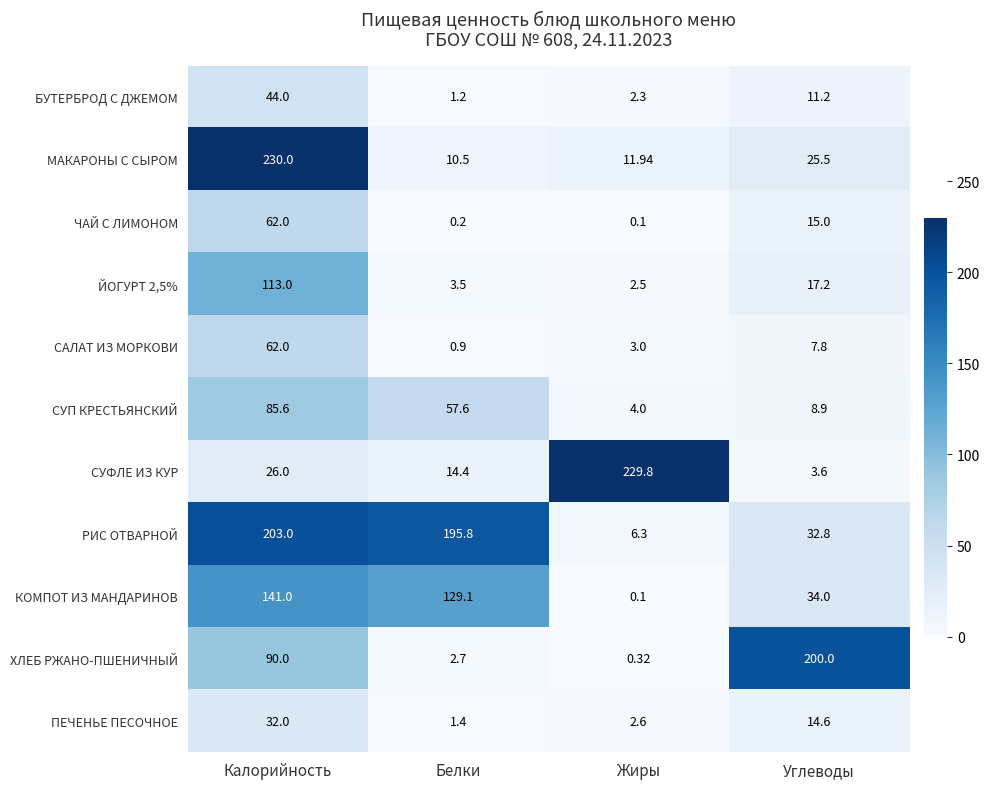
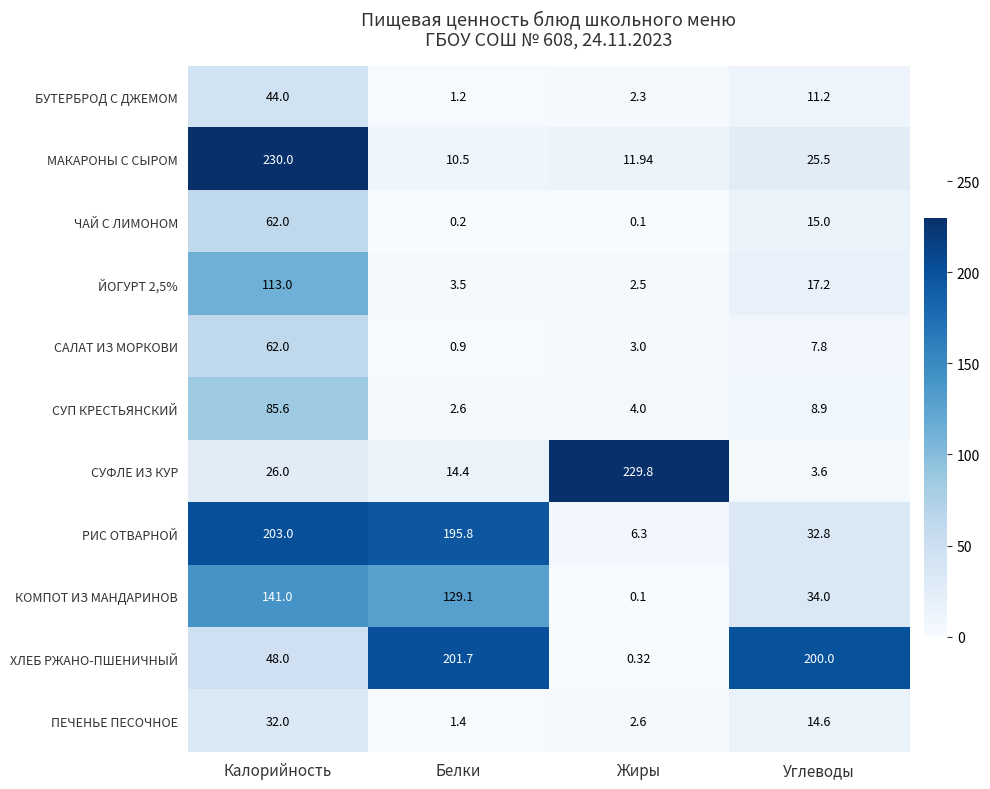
  {
    "БУТЕРБРОД С ДЖЕМОМ": {
      "Калорийность": 44.0,
      "Белки": 1.2,
      "Жиры": 2.3,
      "Углеводы": 11.2
    },
    "МАКАРОНЫ С СЫРОМ": {
      "Калорийность": 230.0,
      "Белки": 10.5,
      "Жиры": 11.94,
      "Углеводы": 25.5
    },
    "ЧАЙ С ЛИМОНОМ": {
      "Калорийность": 62.0,
      "Белки": 0.2,
      "Жиры": 0.1,
      "Углеводы": 15.0
    },
    "ЙОГУРТ 2,5%": {
      "Калорийность": 113.0,
      "Белки": 3.5,
      "Жиры": 2.5,
      "Углеводы": 17.2
    },
    "САЛАТ ИЗ МОРКОВИ": {
      "Калорийность": 62.0,
      "Белки": 0.9,
      "Жиры": 3.0,
      "Углеводы": 7.8
    },
    "СУП КРЕСТЬЯНСКИЙ": {
      "Калорийность": 85.6,
-     "Белки": 57.6,
+     "Белки": 2.6,
      "Жиры": 4.0,
      "Углеводы": 8.9
    },
    "СУФЛЕ ИЗ КУР": {
      "Калорийность": 26.0,
      "Белки": 14.4,
      "Жиры": 229.8,
      "Углеводы": 3.6
    },
    "РИС ОТВАРНОЙ": {
      "Калорийность": 203.0,
      "Белки": 195.8,
      "Жиры": 6.3,
      "Углеводы": 32.8
    },
    "КОМПОТ ИЗ МАНДАРИНОВ": {
      "Калорийность": 141.0,
      "Белки": 129.1,
      "Жиры": 0.1,
      "Углеводы": 34.0
    },
    "ХЛЕБ РЖАНО-ПШЕНИЧНЫЙ": {
-     "Калорийность": 90.0,
-     "Белки": 2.7,
+     "Калорийность": 48.0,
+     "Белки": 201.7,
      "Жиры": 0.32,
      "Углеводы": 200.0
    },
    "ПЕЧЕНЬЕ ПЕСОЧНОЕ": {
      "Калорийность": 32.0,
      "Белки": 1.4,
      "Жиры": 2.6,
      "Углеводы": 14.6
    }
  }
